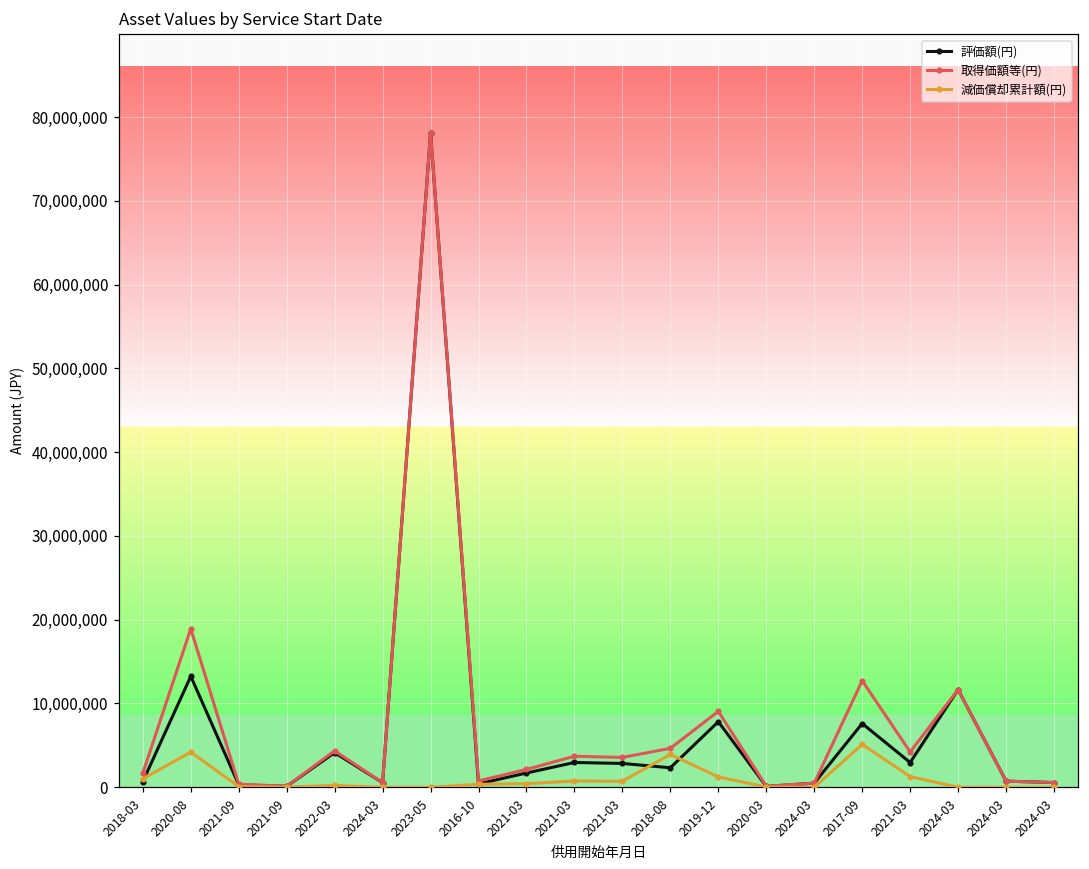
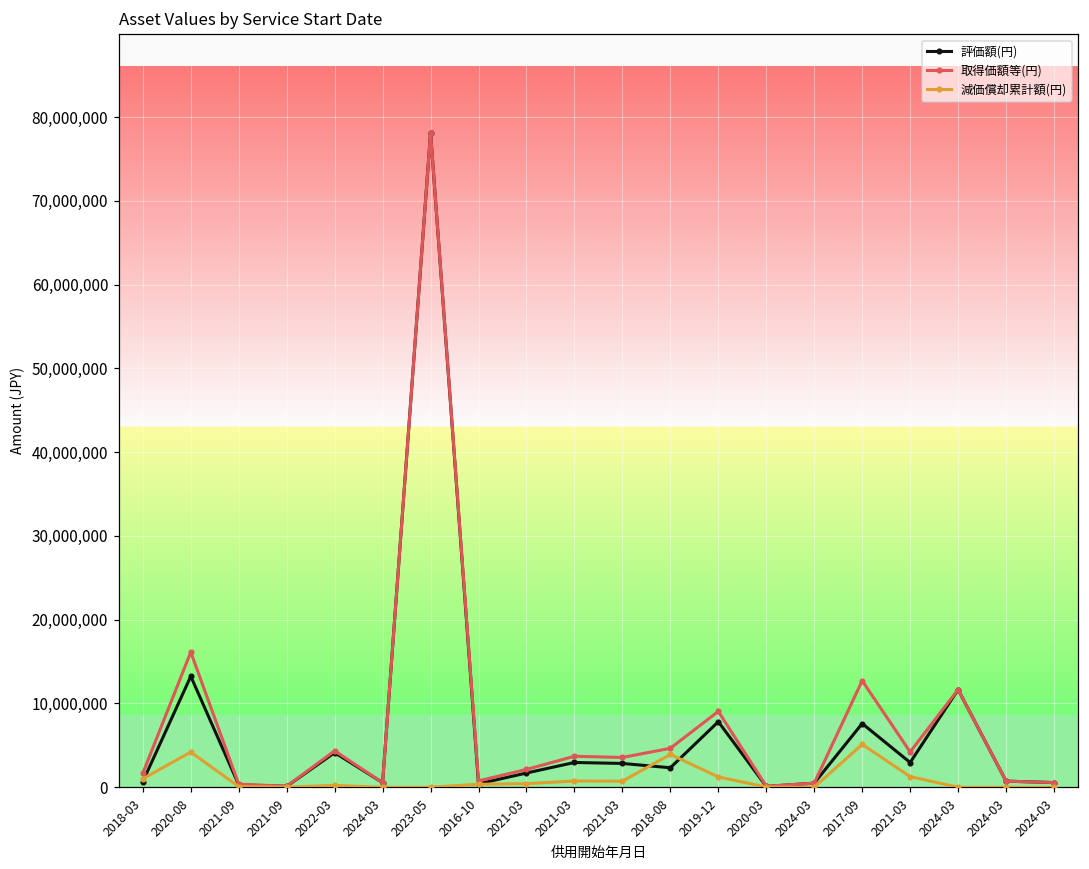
  {
    "評価額(円)": {
      "2018-03": "1,000,000",
      "2020-08": "13,000,000",
      "2018-08": "2,000,000",
      "2019-12": "8,000,000",
      "2017-09": "8,000,000"
    },
    "取得価額等(円)": {
      "2018-03": "2,000,000",
-     "2020-08": "19,000,000",
+     "2020-08": "16,000,000",
      "2016-10": "1,000,000",
      "2018-08": "5,000,000",
      "2019-12": "9,000,000",
      "2017-09": "13,000,000"
    },
    "減価償却累計額(円)": {
      "2018-03": "1,000,000",
      "2020-08": "4,000,000",
      "2022-03": "0",
      "2023-05": "0",
      "2018-08": "4,000,000",
      "2019-12": "1,000,000",
      "2017-09": "5,000,000"
    }
  }
